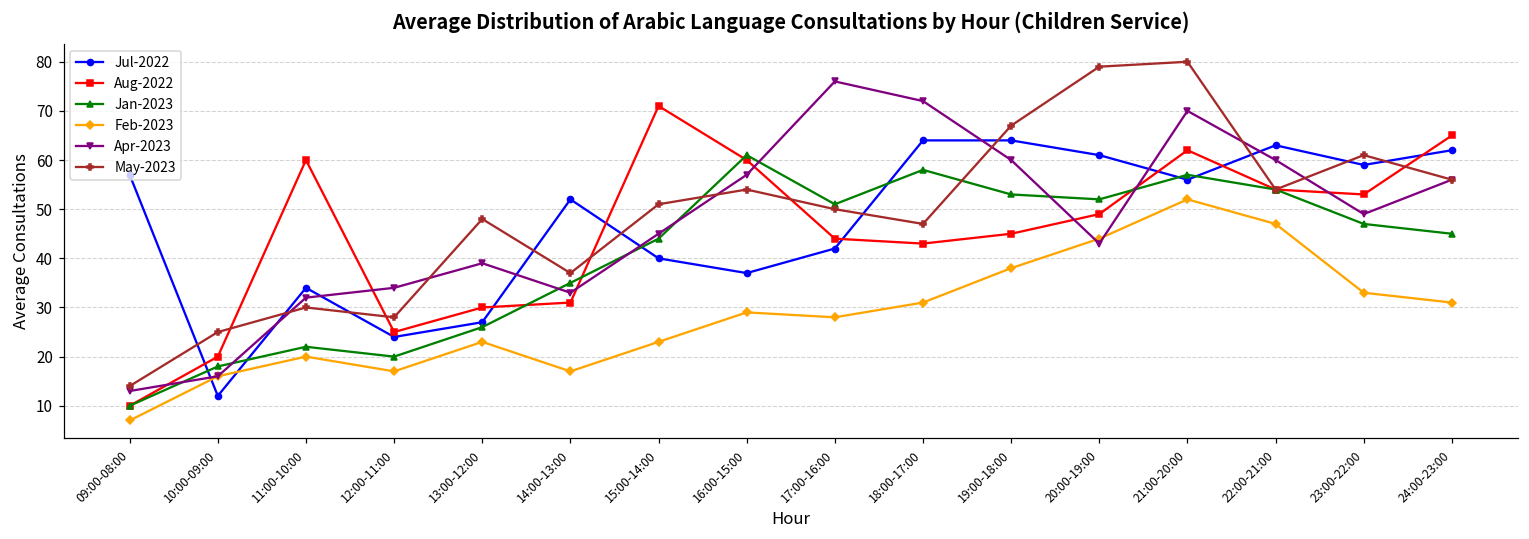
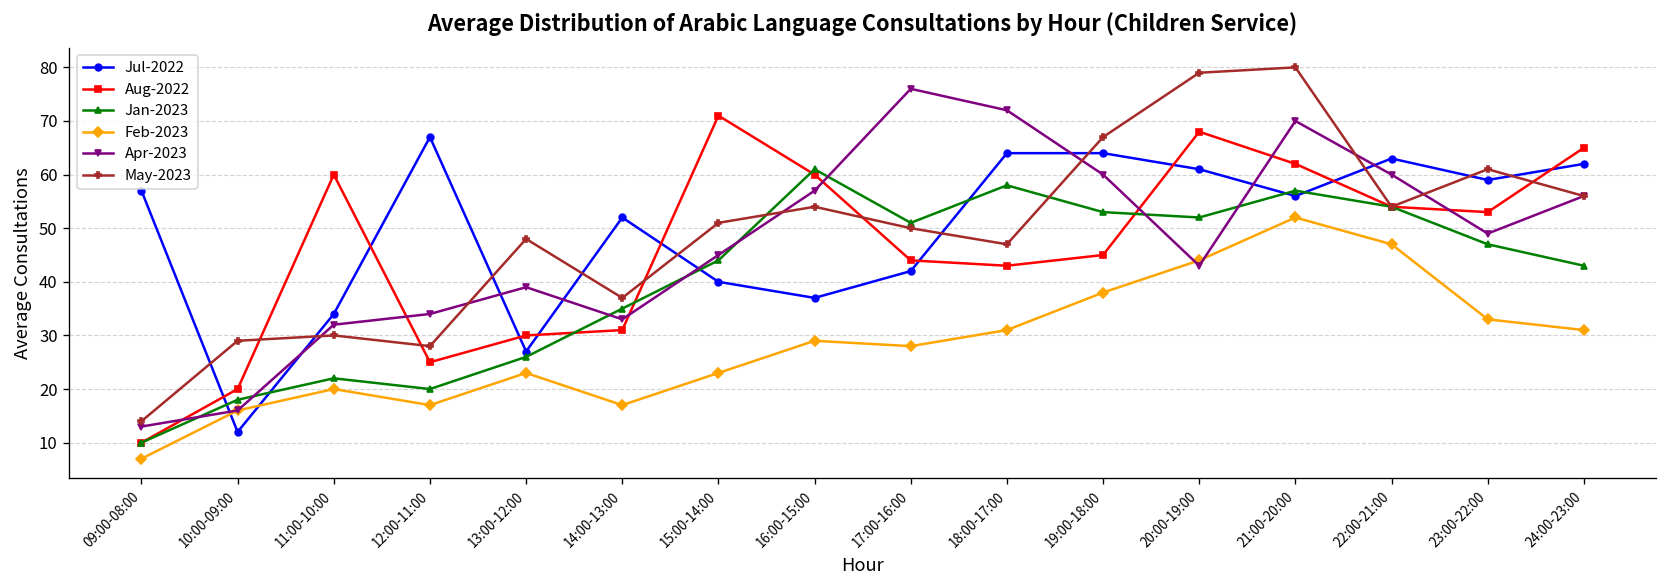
  {
    "Jul-2022": {
      "10:00-09:00": 12,
      "11:00-10:00": 34,
-     "12:00-11:00": 24,
+     "12:00-11:00": 67,
      "13:00-12:00": 27,
      "14:00-13:00": 52,
      "15:00-14:00": 40,
      "16:00-15:00": 37,
      "17:00-16:00": 42,
      "18:00-17:00": 64,
      "19:00-18:00": 64,
      "20:00-19:00": 61,
      "21:00-20:00": 56,
      "22:00-21:00": 63,
      "23:00-22:00": 59,
      "24:00-23:00": 62
    },
    "Aug-2022": {
      "10:00-09:00": 20,
      "11:00-10:00": 60,
      "12:00-11:00": 25,
      "13:00-12:00": 30,
      "14:00-13:00": 31,
      "15:00-14:00": 71,
      "16:00-15:00": 60,
      "17:00-16:00": 44,
      "18:00-17:00": 43,
      "19:00-18:00": 45,
-     "20:00-19:00": 49,
+     "20:00-19:00": 68,
      "21:00-20:00": 62,
      "23:00-22:00": 53,
      "24:00-23:00": 65
    },
    "Jan-2023": {
      "10:00-09:00": 18,
      "11:00-10:00": 22,
      "12:00-11:00": 20,
      "13:00-12:00": 26,
      "14:00-13:00": 35,
      "15:00-14:00": 44,
      "16:00-15:00": 61,
      "17:00-16:00": 51,
      "18:00-17:00": 58,
      "19:00-18:00": 53,
      "20:00-19:00": 52,
      "21:00-20:00": 57,
      "23:00-22:00": 47,
-     "24:00-23:00": 45
+     "24:00-23:00": 43
    },
    "Feb-2023": {
      "09:00-08:00": 7,
      "11:00-10:00": 20,
      "12:00-11:00": 17,
      "13:00-12:00": 23,
      "14:00-13:00": 17,
      "15:00-14:00": 23,
      "16:00-15:00": 29,
      "17:00-16:00": 28,
      "18:00-17:00": 31,
      "19:00-18:00": 38,
      "20:00-19:00": 44,
      "21:00-20:00": 52,
      "22:00-21:00": 47,
      "23:00-22:00": 33,
      "24:00-23:00": 31
    },
    "Apr-2023": {
      "09:00-08:00": 13,
      "11:00-10:00": 32,
      "12:00-11:00": 34,
      "13:00-12:00": 39,
      "14:00-13:00": 33,
      "15:00-14:00": 45,
      "16:00-15:00": 57,
      "17:00-16:00": 76,
      "18:00-17:00": 72,
      "19:00-18:00": 60,
      "20:00-19:00": 43,
      "21:00-20:00": 70,
      "22:00-21:00": 60,
      "23:00-22:00": 49
    },
    "May-2023": {
      "09:00-08:00": 14,
-     "10:00-09:00": 25,
+     "10:00-09:00": 29,
      "11:00-10:00": 30,
      "12:00-11:00": 28,
      "13:00-12:00": 48,
      "14:00-13:00": 37,
      "15:00-14:00": 51,
      "16:00-15:00": 54,
      "17:00-16:00": 50,
      "18:00-17:00": 47,
      "19:00-18:00": 67,
      "20:00-19:00": 79,
      "21:00-20:00": 80,
      "23:00-22:00": 61
    }
  }
